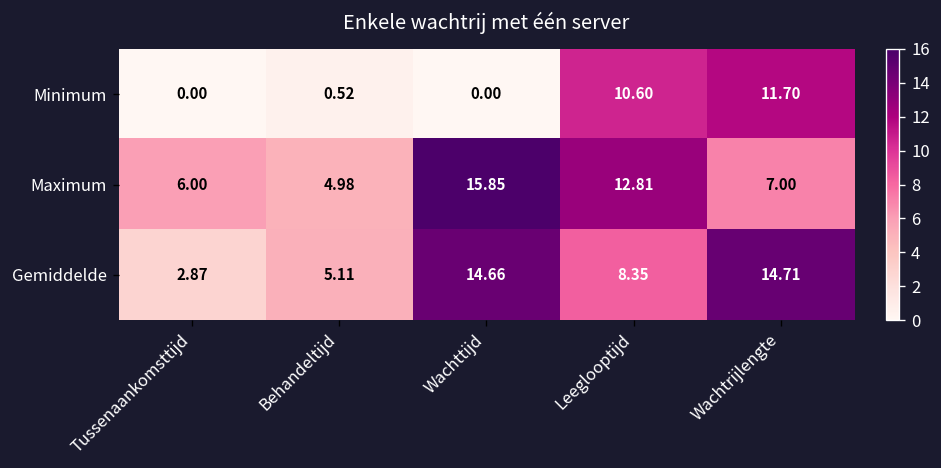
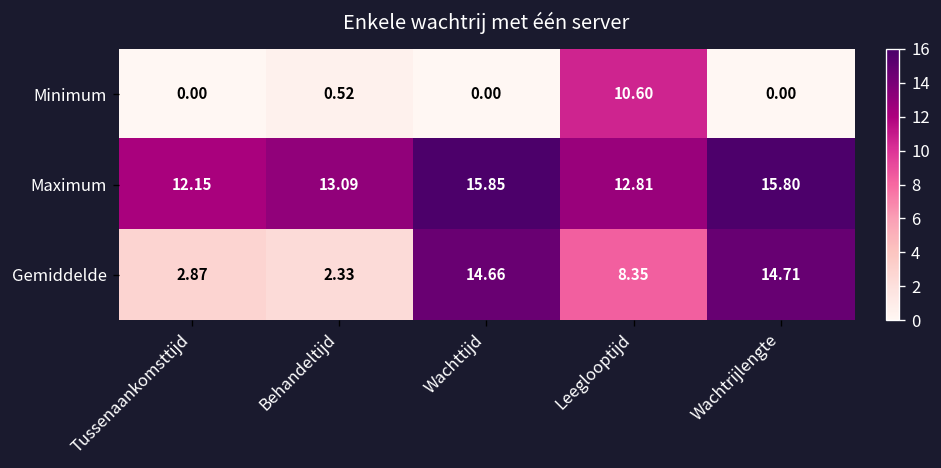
  {
    "Minimum": {
      "Tussenaankomsttijd": 0.00,
      "Behandeltijd": 0.52,
      "Wachttijd": 0.00,
      "Leeglooptijd": 10.60,
-     "Wachtrijlengte": 11.70
+     "Wachtrijlengte": 0.00
    },
    "Maximum": {
-     "Tussenaankomsttijd": 6.00,
-     "Behandeltijd": 4.98,
+     "Tussenaankomsttijd": 12.15,
+     "Behandeltijd": 13.09,
      "Wachttijd": 15.85,
      "Leeglooptijd": 12.81,
-     "Wachtrijlengte": 7.00
+     "Wachtrijlengte": 15.80
    },
    "Gemiddelde": {
      "Tussenaankomsttijd": 2.87,
-     "Behandeltijd": 5.11,
+     "Behandeltijd": 2.33,
      "Wachttijd": 14.66,
      "Leeglooptijd": 8.35,
      "Wachtrijlengte": 14.71
    }
  }
